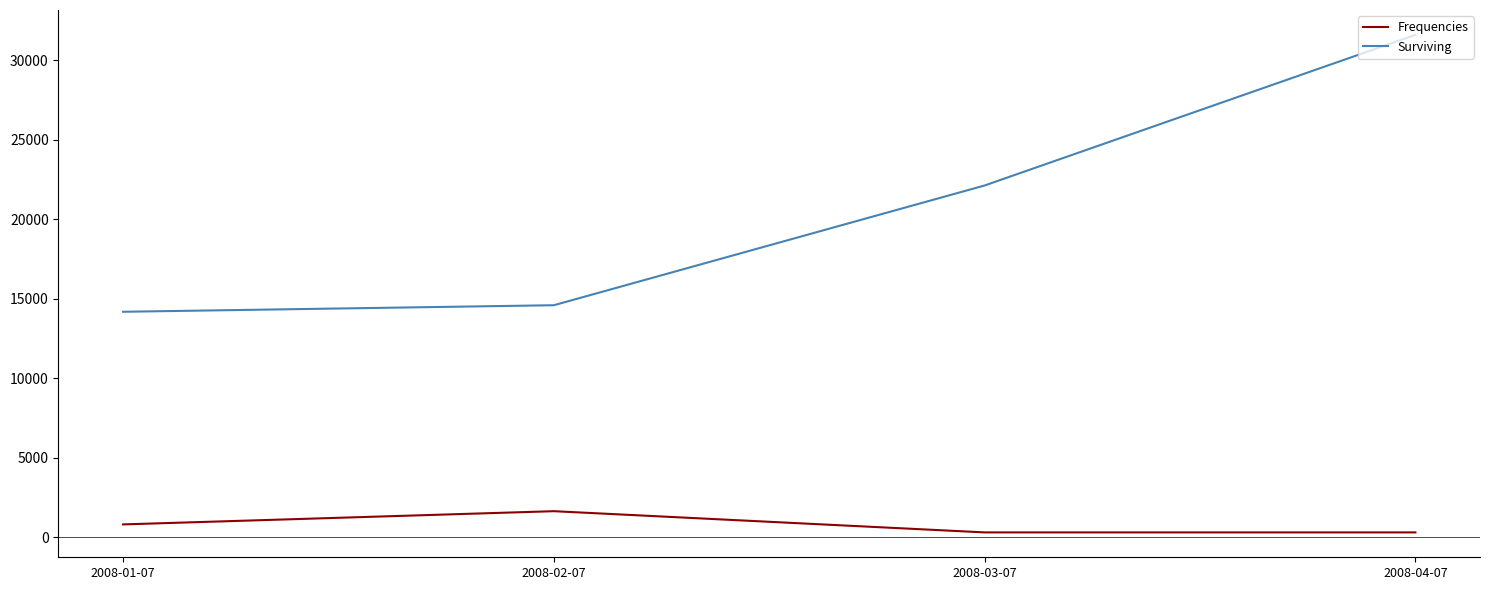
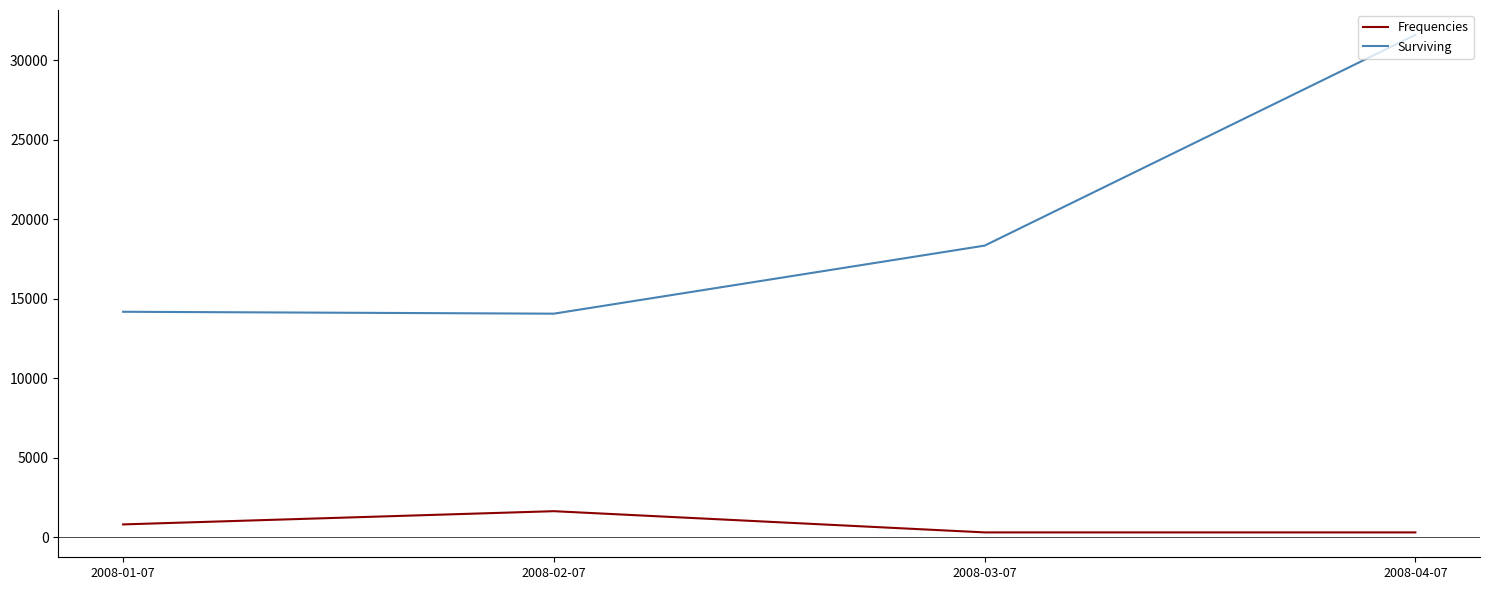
  {
    "Frequencies": {
      "2008-01-07": 800,
      "2008-02-07": 1600,
      "2008-03-07": 300,
      "2008-04-07": 300
    },
    "Surviving": {
      "2008-01-07": 14200,
-     "2008-02-07": 14600,
-     "2008-03-07": 22100
+     "2008-02-07": 14100,
+     "2008-03-07": 18300
    }
  }
